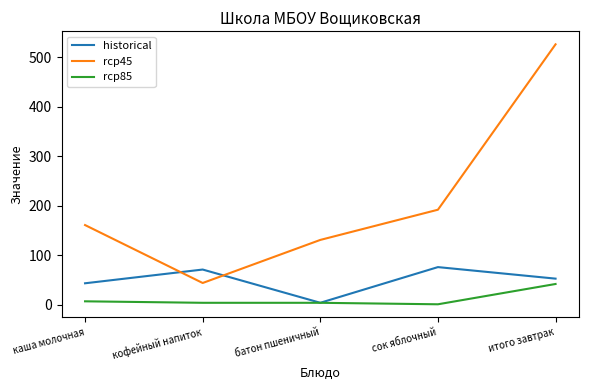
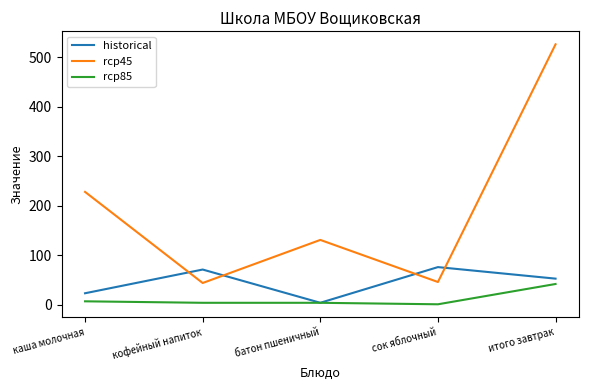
  {
    "historical": {
-     "каша молочная": 40,
+     "каша молочная": 20,
      "кофейный напиток": 70,
      "сок яблочный": 80,
      "итого завтрак": 50
    },
    "rcp45": {
-     "каша молочная": 160,
+     "каша молочная": 230,
      "кофейный напиток": 40,
      "батон пшеничный": 130,
-     "сок яблочный": 190,
+     "сок яблочный": 50,
      "итого завтрак": 530
    },
    "rcp85": {
      "каша молочная": 10,
      "кофейный напиток": 0,
      "сок яблочный": 0,
      "итого завтрак": 40
    }
  }
